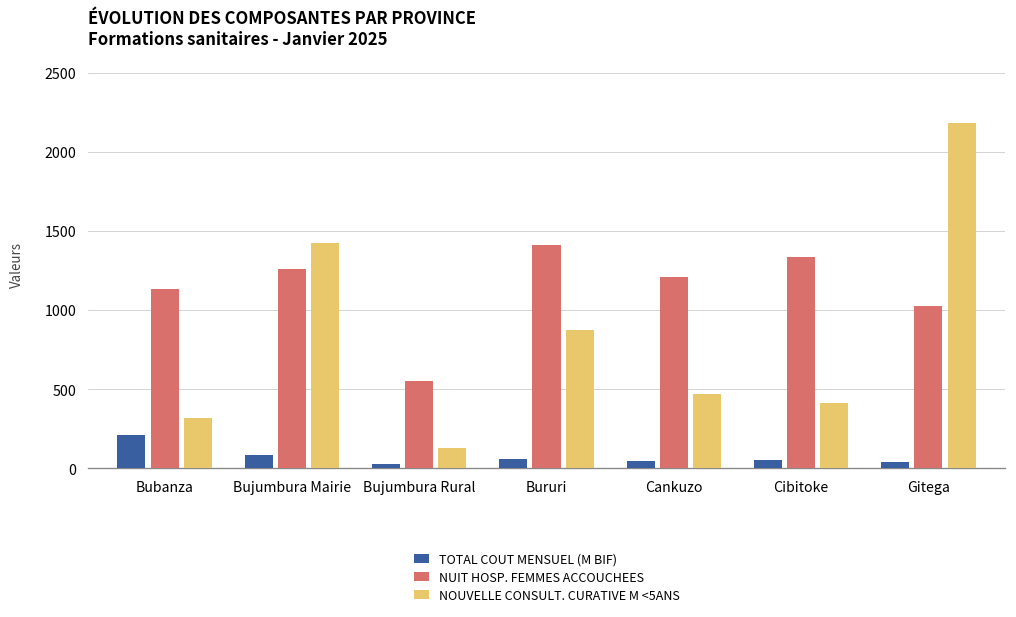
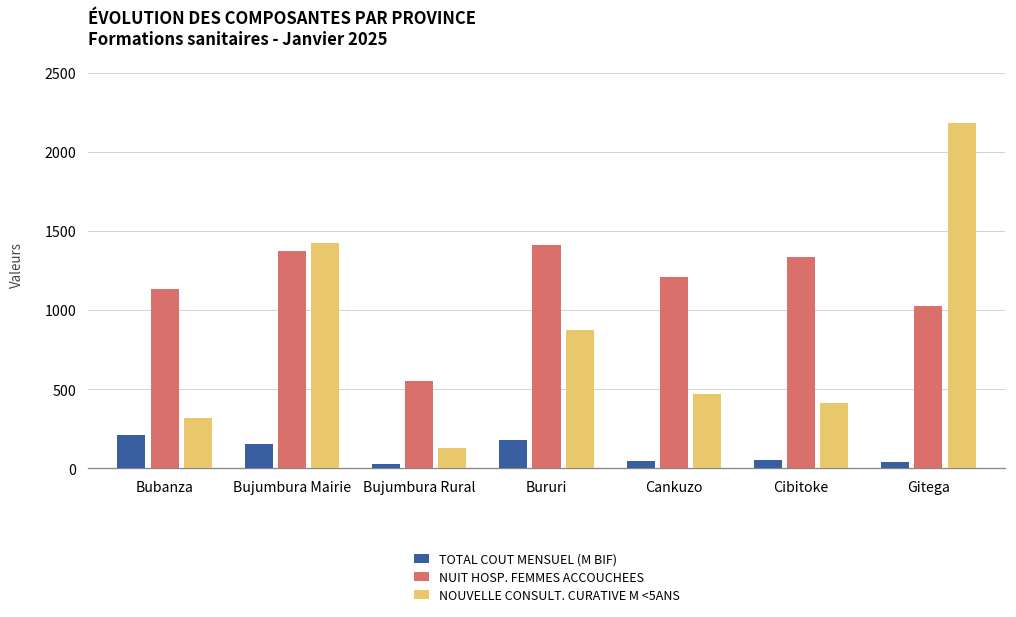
  {
    "TOTAL COUT MENSUEL (M BIF)": {
      "Bubanza": 210,
-     "Bujumbura Mairie": 90,
+     "Bujumbura Mairie": 150,
      "Bujumbura Rural": 20,
-     "Bururi": 60,
+     "Bururi": 180,
      "Cankuzo": 50,
      "Cibitoke": 50,
      "Gitega": 40
    },
    "NUIT HOSP. FEMMES ACCOUCHEES": {
      "Bubanza": 1130,
-     "Bujumbura Mairie": 1260,
+     "Bujumbura Mairie": 1370,
      "Bujumbura Rural": 550,
      "Bururi": 1410,
      "Cankuzo": 1210,
      "Cibitoke": 1340,
      "Gitega": 1030
    },
    "NOUVELLE CONSULT. CURATIVE M <5ANS": {
      "Bubanza": 320,
      "Bujumbura Mairie": 1420,
      "Bujumbura Rural": 130,
      "Bururi": 880,
      "Cankuzo": 470,
      "Cibitoke": 420,
      "Gitega": 2180
    }
  }
